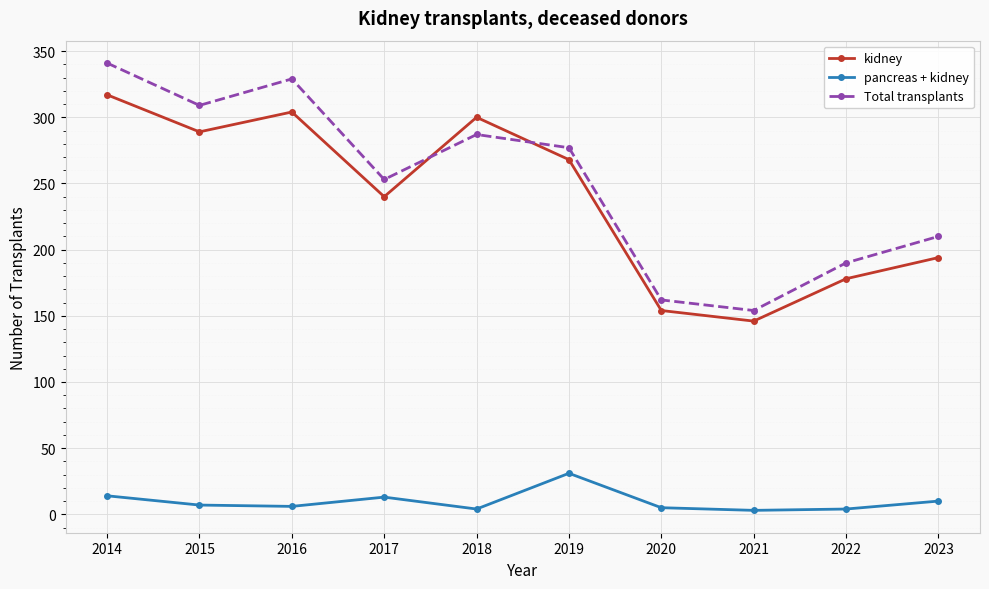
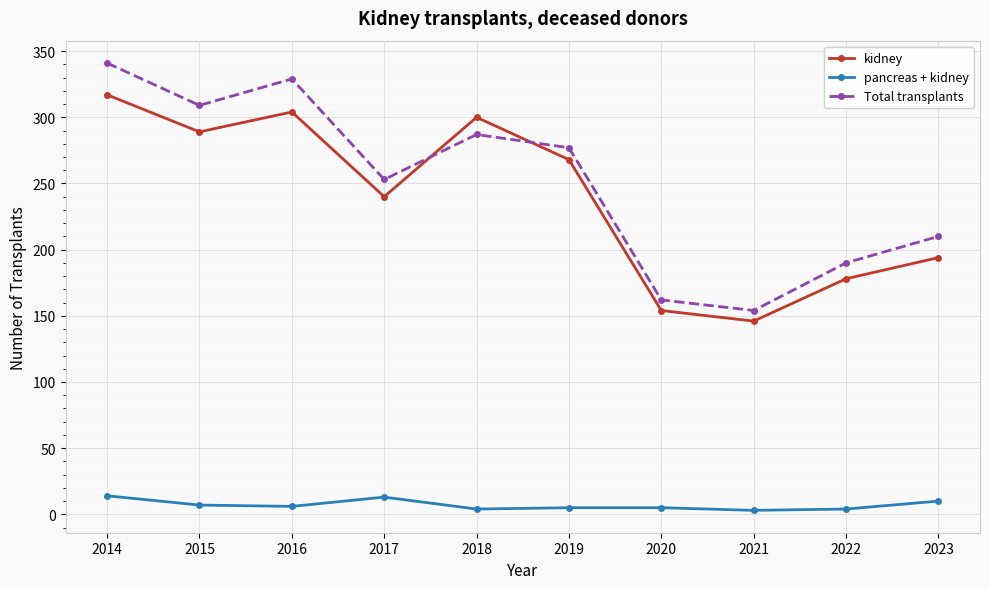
  {
    "kidney": {
      "2014": 317,
      "2015": 289,
      "2016": 304,
      "2017": 240,
      "2018": 300,
      "2019": 268,
      "2020": 154,
      "2021": 146,
      "2022": 178,
      "2023": 194
    },
    "pancreas + kidney": {
      "2014": 14,
      "2015": 7,
      "2016": 6,
      "2017": 13,
      "2018": 4,
-     "2019": 31,
+     "2019": 5,
      "2020": 5,
      "2021": 3,
      "2022": 4,
      "2023": 10
    },
    "Total transplants": {
      "2014": 341,
      "2015": 309,
      "2016": 329,
      "2017": 253,
      "2018": 287,
      "2019": 277,
      "2020": 162,
      "2021": 154,
      "2022": 190,
      "2023": 210
    }
  }
